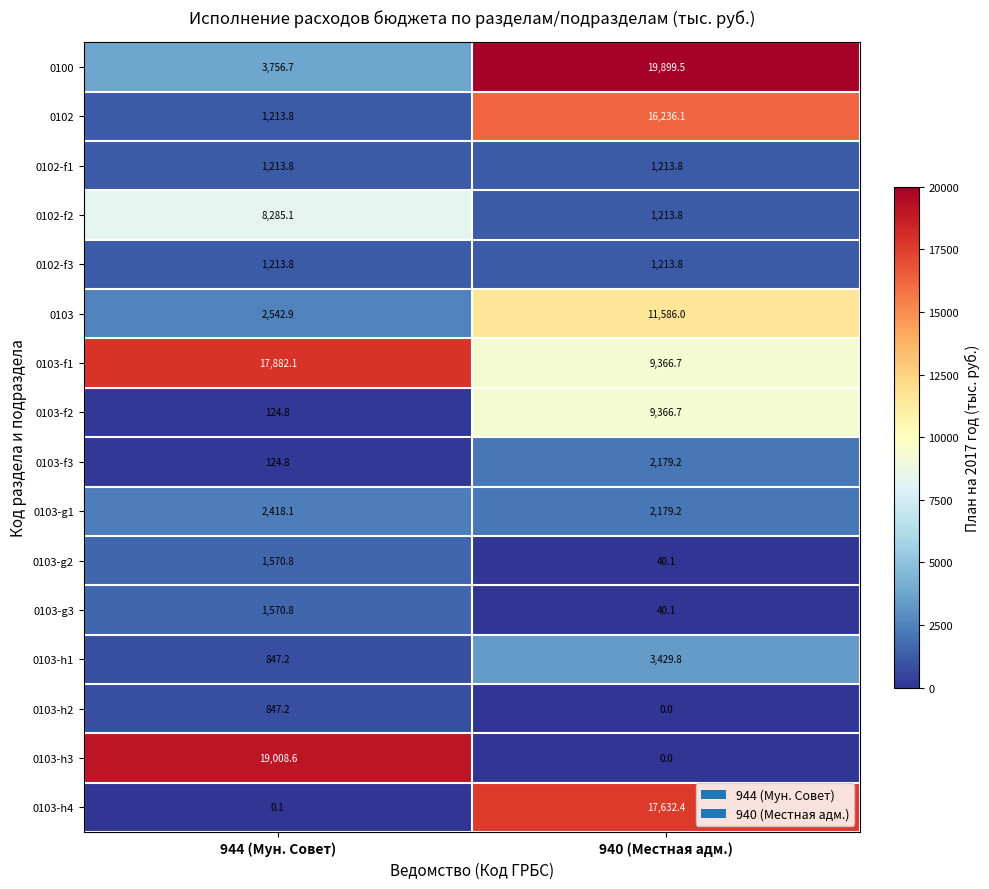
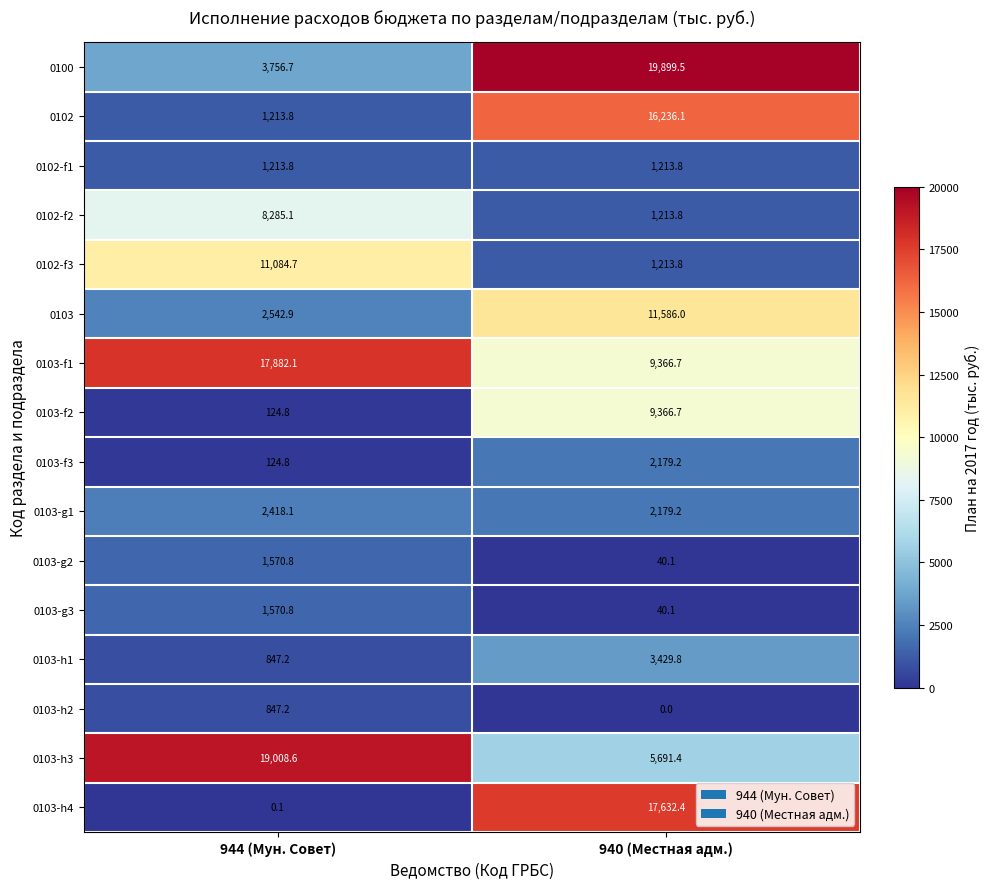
  {
    "0100": {
      "944 (Мун. Совет)": "3,756.7",
      "940 (Местная адм.)": "19,899.5"
    },
    "0102": {
      "944 (Мун. Совет)": "1,213.8",
      "940 (Местная адм.)": "16,236.1"
    },
    "0102-f1": {
      "944 (Мун. Совет)": "1,213.8",
      "940 (Местная адм.)": "1,213.8"
    },
    "0102-f2": {
      "944 (Мун. Совет)": "8,285.1",
      "940 (Местная адм.)": "1,213.8"
    },
    "0102-f3": {
-     "944 (Мун. Совет)": "1,213.8",
+     "944 (Мун. Совет)": "11,084.7",
      "940 (Местная адм.)": "1,213.8"
    },
    "0103": {
      "944 (Мун. Совет)": "2,542.9",
      "940 (Местная адм.)": "11,586.0"
    },
    "0103-f1": {
      "944 (Мун. Совет)": "17,882.1",
      "940 (Местная адм.)": "9,366.7"
    },
    "0103-f2": {
      "944 (Мун. Совет)": "124.8",
      "940 (Местная адм.)": "9,366.7"
    },
    "0103-f3": {
      "944 (Мун. Совет)": "124.8",
      "940 (Местная адм.)": "2,179.2"
    },
    "0103-g1": {
      "944 (Мун. Совет)": "2,418.1",
      "940 (Местная адм.)": "2,179.2"
    },
    "0103-g2": {
      "944 (Мун. Совет)": "1,570.8",
      "940 (Местная адм.)": "40.1"
    },
    "0103-g3": {
      "944 (Мун. Совет)": "1,570.8",
      "940 (Местная адм.)": "40.1"
    },
    "0103-h1": {
      "944 (Мун. Совет)": "847.2",
      "940 (Местная адм.)": "3,429.8"
    },
    "0103-h2": {
      "944 (Мун. Совет)": "847.2",
      "940 (Местная адм.)": "0.0"
    },
    "0103-h3": {
      "944 (Мун. Совет)": "19,008.6",
-     "940 (Местная адм.)": "0.0"
+     "940 (Местная адм.)": "5,691.4"
    },
    "0103-h4": {
      "944 (Мун. Совет)": "0.1",
      "940 (Местная адм.)": "17,632.4"
    }
  }
